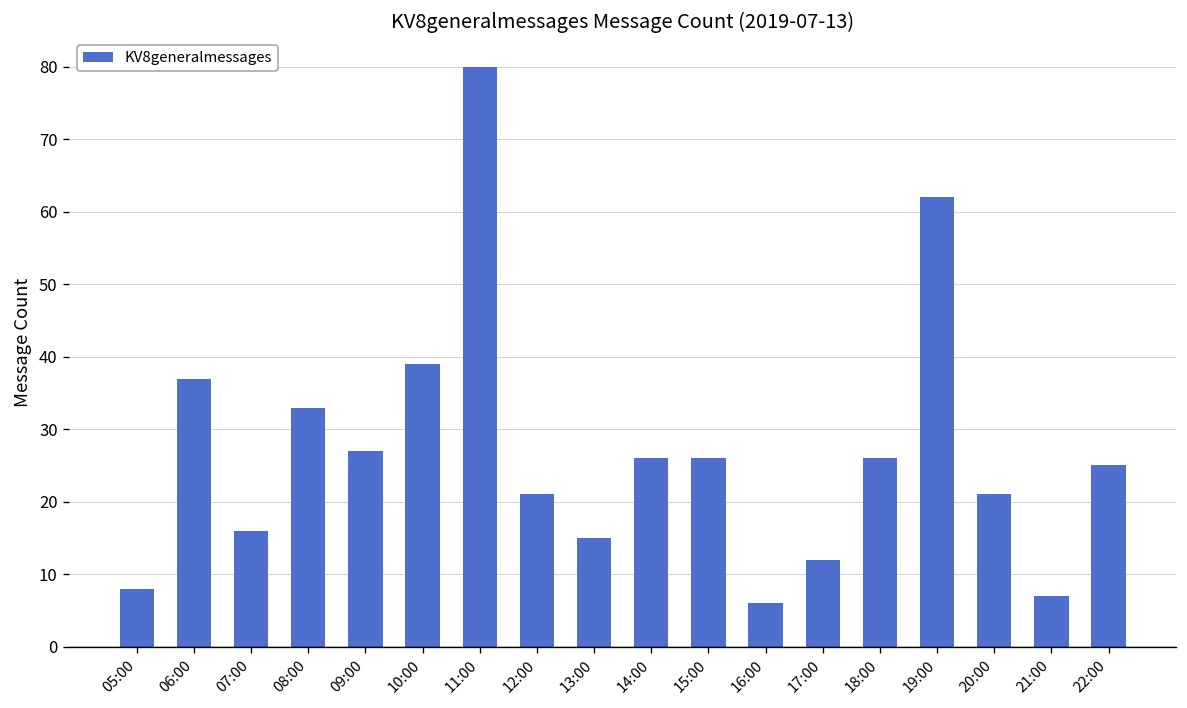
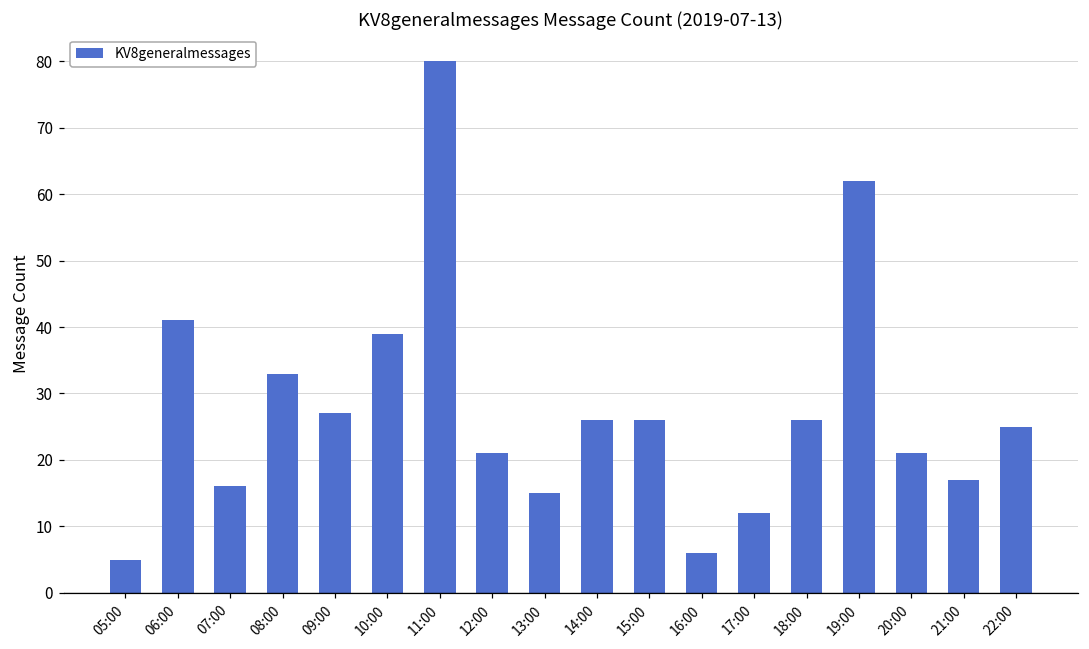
  {
-   "05:00": 8,
-   "06:00": 37,
+   "05:00": 5,
+   "06:00": 41,
    "07:00": 16,
    "08:00": 33,
    "09:00": 27,
    "10:00": 39,
    "11:00": 80,
    "12:00": 21,
    "13:00": 15,
    "14:00": 26,
    "15:00": 26,
    "16:00": 6,
    "17:00": 12,
    "18:00": 26,
    "19:00": 62,
    "20:00": 21,
-   "21:00": 7,
+   "21:00": 17,
    "22:00": 25
  }
